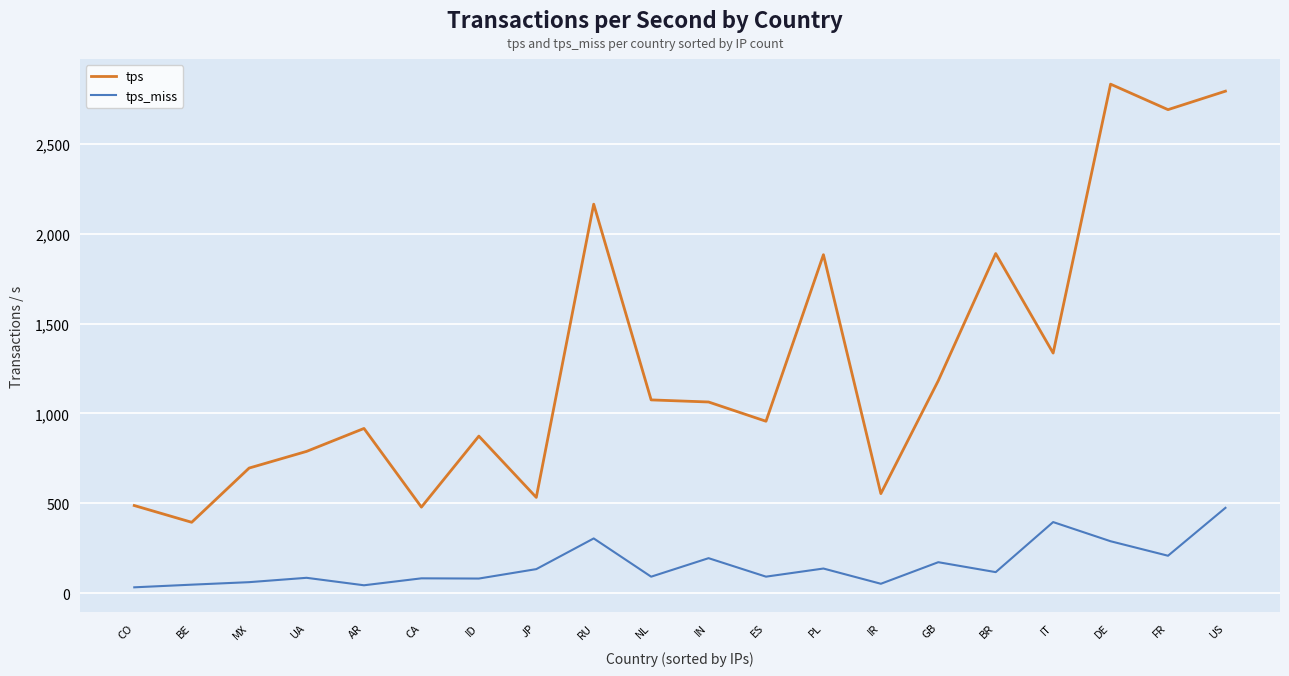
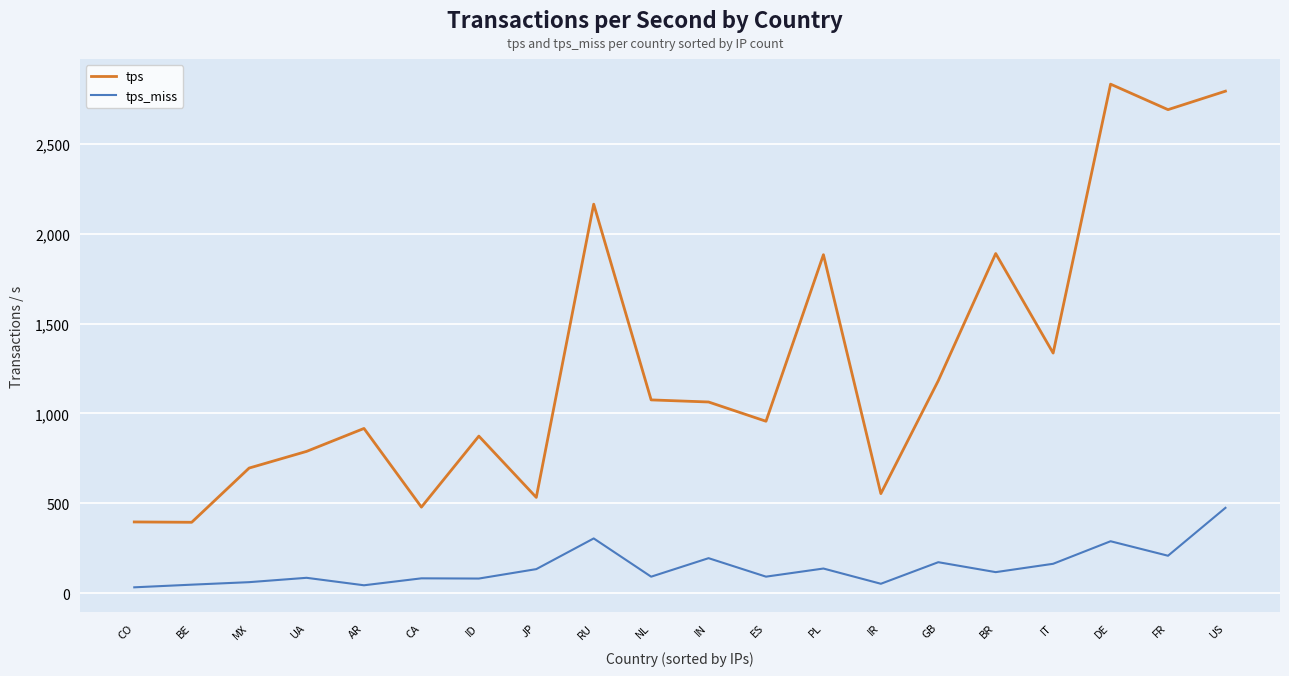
  {
    "tps": {
-     "CO": "490",
+     "CO": "400",
      "BE": "390",
      "MX": "700",
      "UA": "790",
      "AR": "920",
      "CA": "480",
      "ID": "870",
      "JP": "530",
      "RU": "2,160",
      "NL": "1,080",
      "IN": "1,060",
      "ES": "960",
      "PL": "1,880",
      "IR": "550",
      "GB": "1,180",
      "BR": "1,890",
      "IT": "1,340",
      "DE": "2,830",
      "FR": "2,690",
      "US": "2,790"
    },
    "tps_miss": {
      "CO": "30",
      "BE": "50",
      "MX": "60",
      "UA": "90",
      "AR": "40",
      "CA": "80",
      "ID": "80",
      "JP": "130",
      "RU": "300",
      "NL": "90",
      "IN": "190",
      "ES": "90",
      "PL": "140",
      "IR": "50",
      "GB": "170",
      "BR": "120",
-     "IT": "400",
+     "IT": "160",
      "DE": "290",
      "FR": "210",
      "US": "470"
    }
  }
